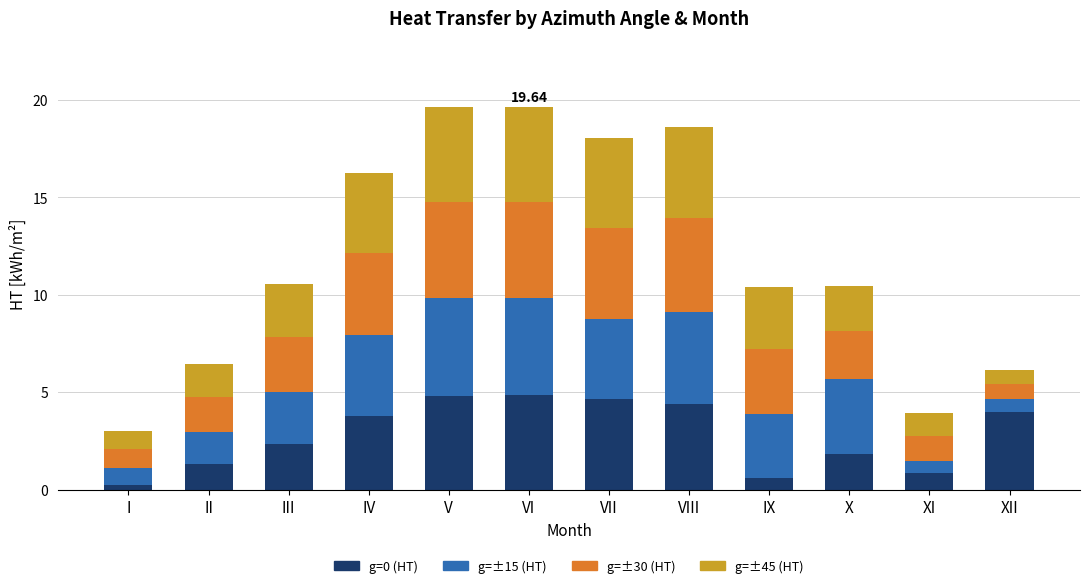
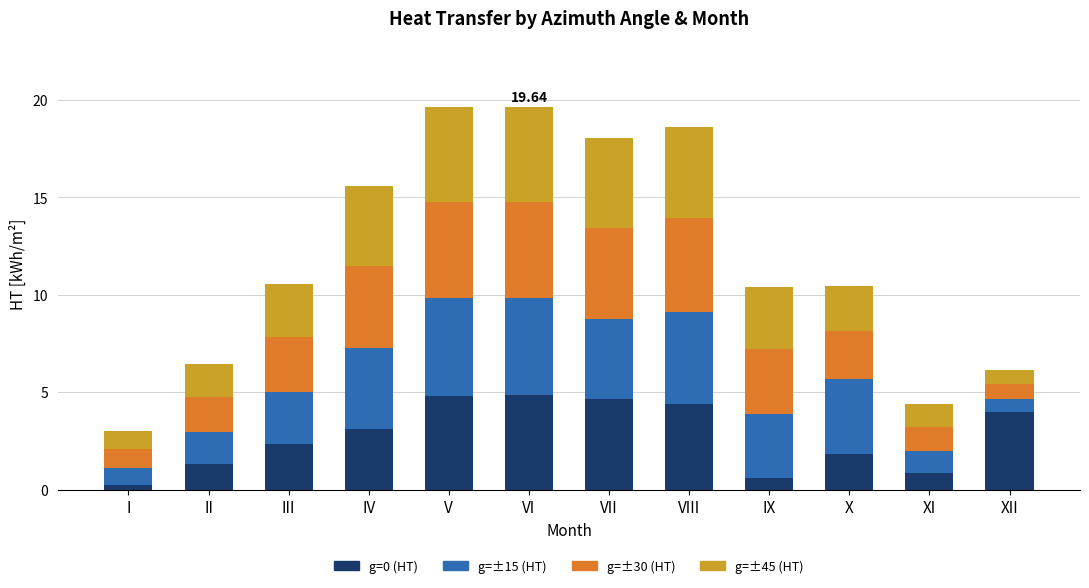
  {
    "g=0 (HT)": {
      "I": 0.2,
      "II": 1.3,
      "III": 2.3,
-     "IV": 3.8,
+     "IV": 3.1,
      "V": 4.8,
      "VI": 4.9,
      "VII": 4.7,
      "VIII": 4.4,
      "IX": 0.6,
      "X": 1.8,
      "XI": 0.8,
      "XII": 4.0
    },
    "g=±15 (HT)": {
      "I": 0.9,
      "II": 1.6,
      "III": 2.7,
      "IV": 4.1,
      "V": 5.0,
      "VI": 5.0,
      "VII": 4.1,
      "VIII": 4.8,
      "IX": 3.2,
      "X": 3.9,
-     "XI": 0.7,
+     "XI": 1.1,
      "XII": 0.7
    }
  }
